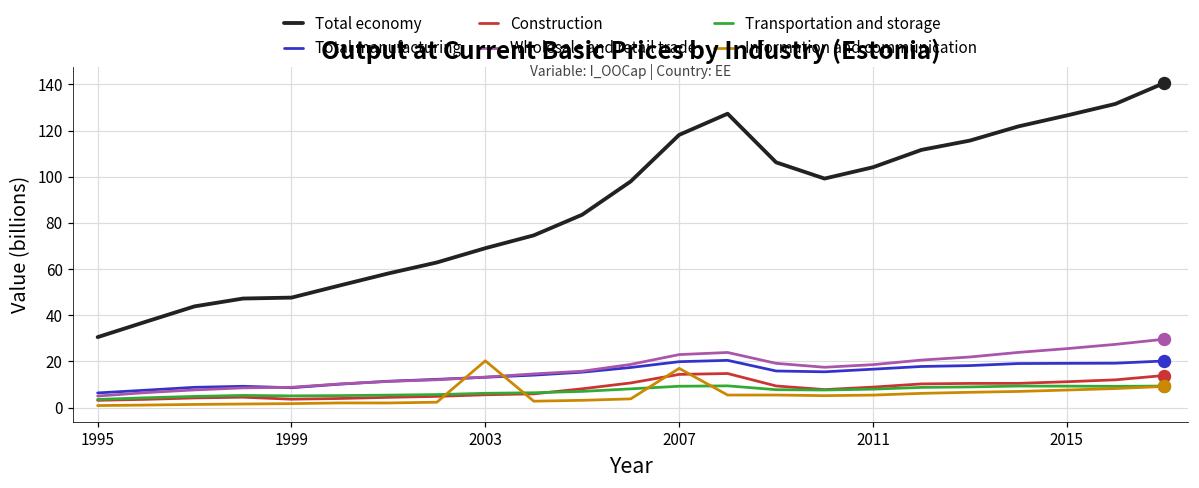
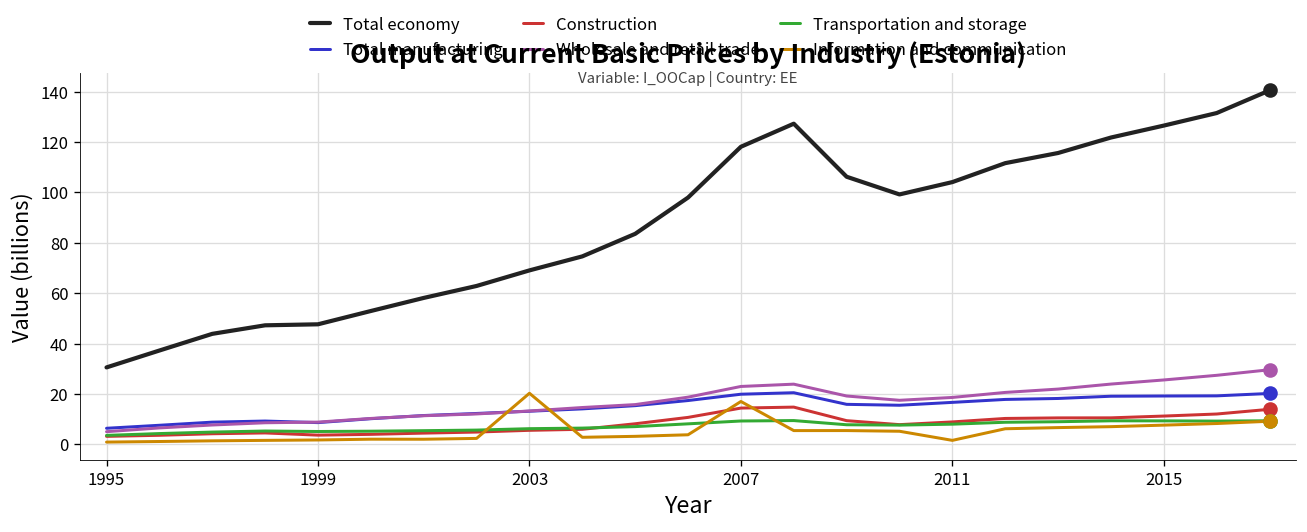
  {
    "Information and communication": {
      "1995": 1,
      "1999": 2,
      "2003": 20,
      "2007": 17,
-     "2011": 5,
+     "2011": 2,
      "2015": 8
    }
  }
